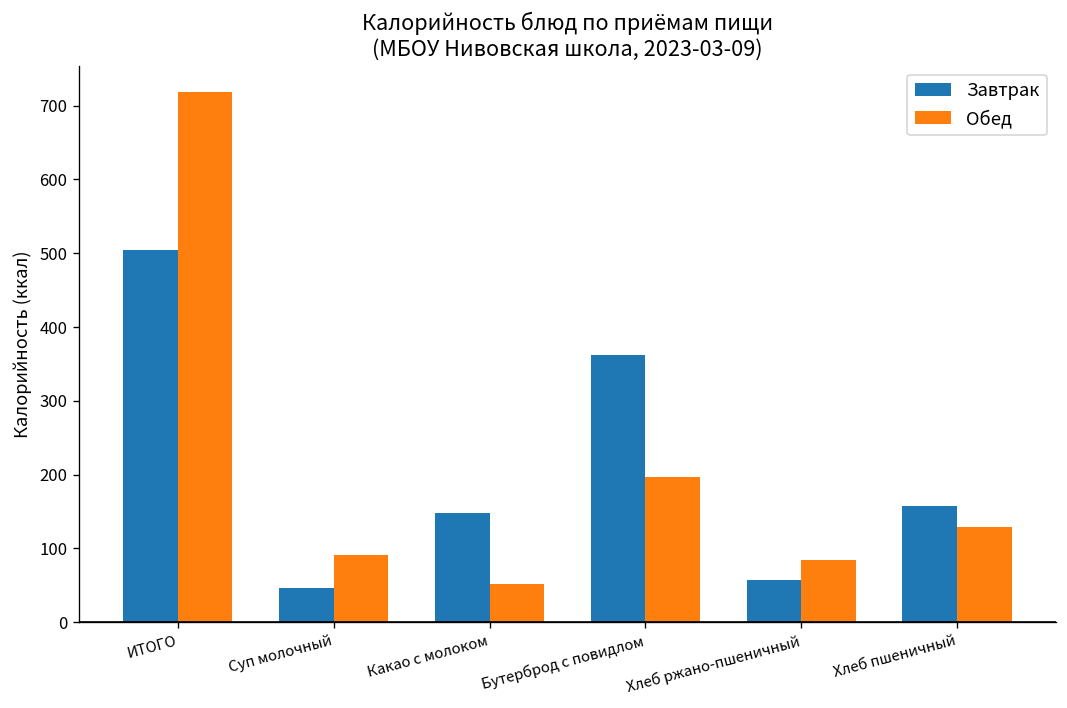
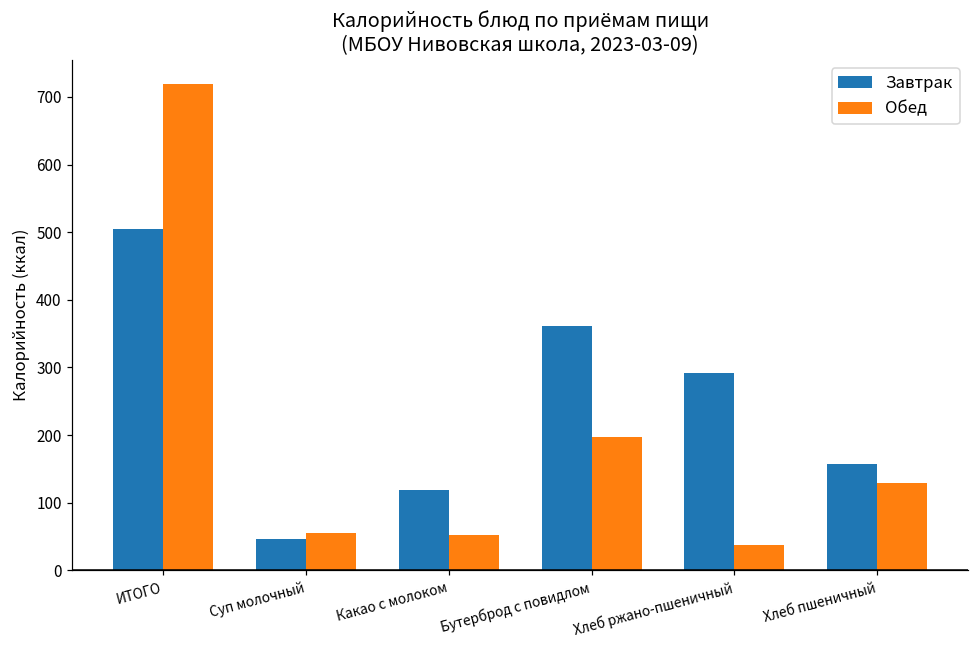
  {
    "Завтрак": {
      "ИТОГО": 500,
      "Суп молочный": 50,
-     "Какао с молоком": 150,
+     "Какао с молоком": 120,
      "Бутерброд с повидлом": 360,
-     "Хлеб ржано-пшеничный": 60,
+     "Хлеб ржано-пшеничный": 290,
      "Хлеб пшеничный": 160
    },
    "Обед": {
      "ИТОГО": 720,
-     "Суп молочный": 90,
+     "Суп молочный": 50,
      "Какао с молоком": 50,
      "Бутерброд с повидлом": 200,
-     "Хлеб ржано-пшеничный": 80,
+     "Хлеб ржано-пшеничный": 40,
      "Хлеб пшеничный": 130
    }
  }
